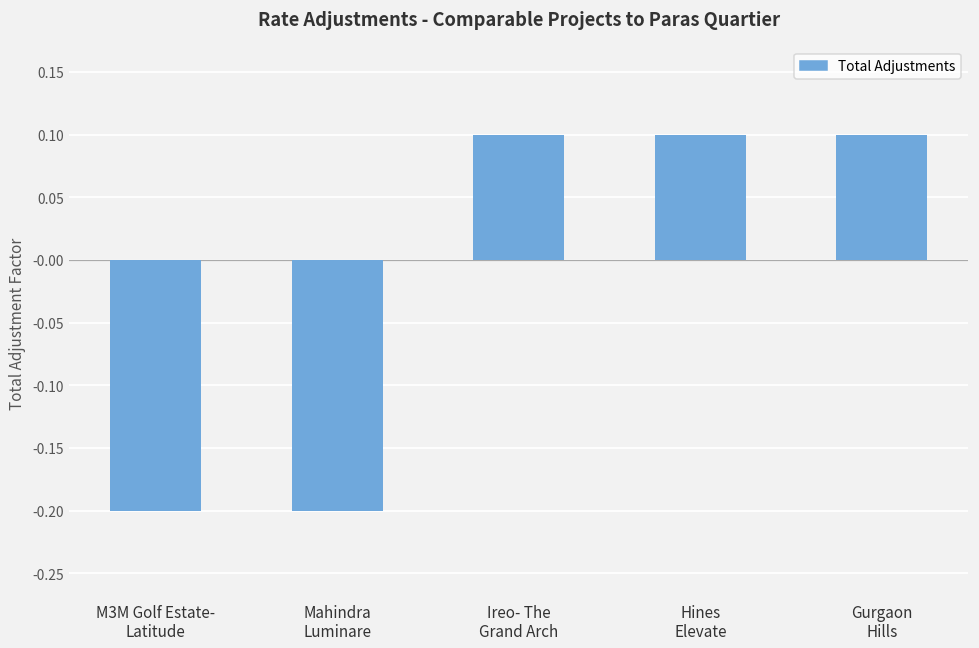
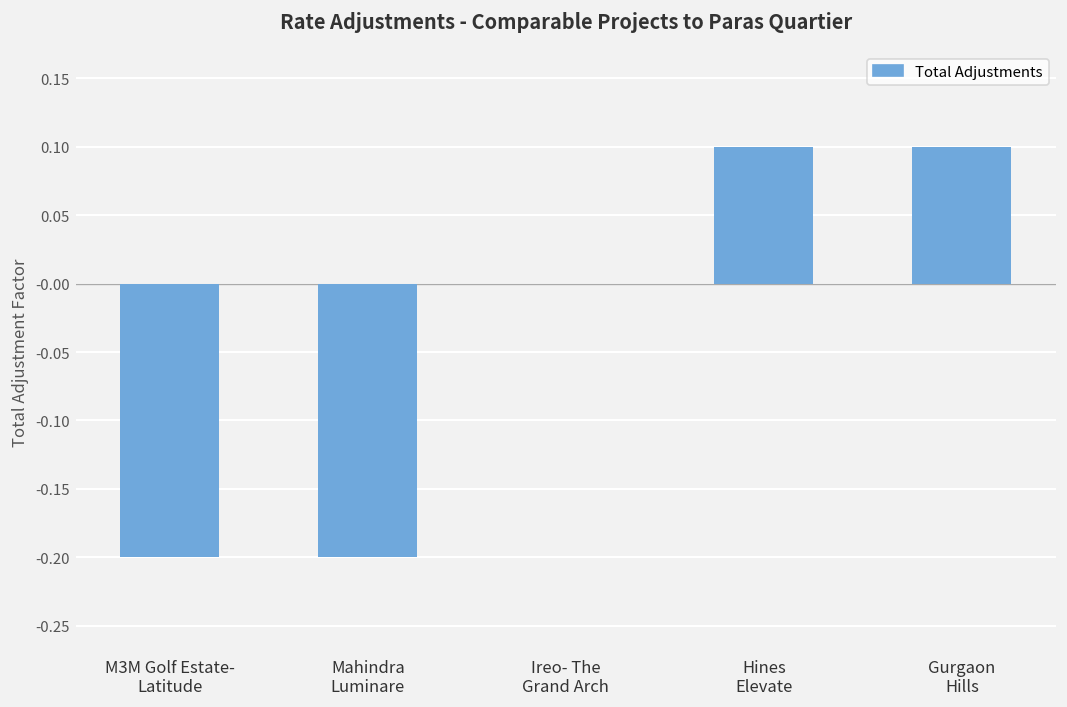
  {
    "M3M Golf Estate- Latitude": -0.2,
    "Mahindra Luminare": -0.2,
-   "Ireo- The Grand Arch": 0.1,
+   "Ireo- The Grand Arch": 0.0,
    "Hines Elevate": 0.1,
    "Gurgaon Hills": 0.1
  }
